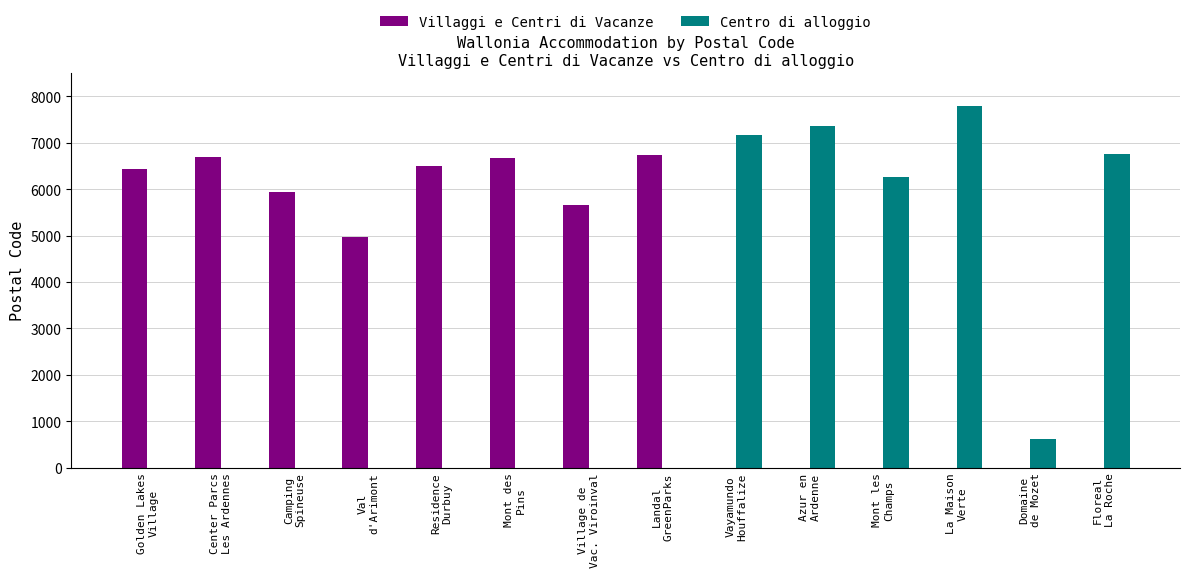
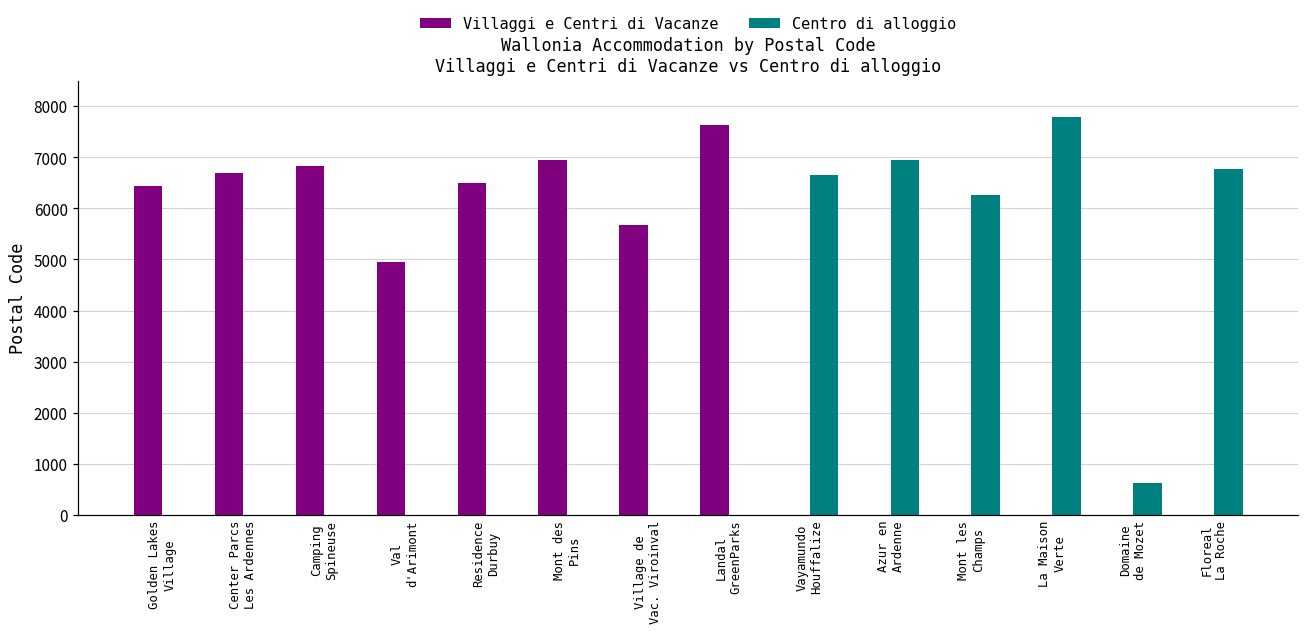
  {
    "Villaggi e Centri di Vacanze": {
      "Golden Lakes Village": 6400,
      "Center Parcs Les Ardennes": 6700,
-     "Camping Spineuse": 5900,
+     "Camping Spineuse": 6800,
      "Val d'Arimont": 5000,
      "Residence Durbuy": 6500,
-     "Mont des Pins": 6700,
+     "Mont des Pins": 6900,
      "Village de Vac. Viroinval": 5700,
-     "Landal GreenParks": 6700,
+     "Landal GreenParks": 7600,
      "Vayamundo Houffalize": 0,
      "Azur en Ardenne": 0,
      "Mont les Champs": 0,
      "La Maison Verte": 0,
      "Domaine de Mozet": 0,
      "Floreal La Roche": 0
    },
    "Centro di alloggio": {
      "Golden Lakes Village": 0,
      "Center Parcs Les Ardennes": 0,
      "Camping Spineuse": 0,
      "Val d'Arimont": 0,
      "Residence Durbuy": 0,
      "Mont des Pins": 0,
      "Village de Vac. Viroinval": 0,
      "Landal GreenParks": 0,
-     "Vayamundo Houffalize": 7200,
-     "Azur en Ardenne": 7400,
+     "Vayamundo Houffalize": 6700,
+     "Azur en Ardenne": 6900,
      "Mont les Champs": 6300,
      "La Maison Verte": 7800,
      "Domaine de Mozet": 600,
      "Floreal La Roche": 6800
    }
  }
